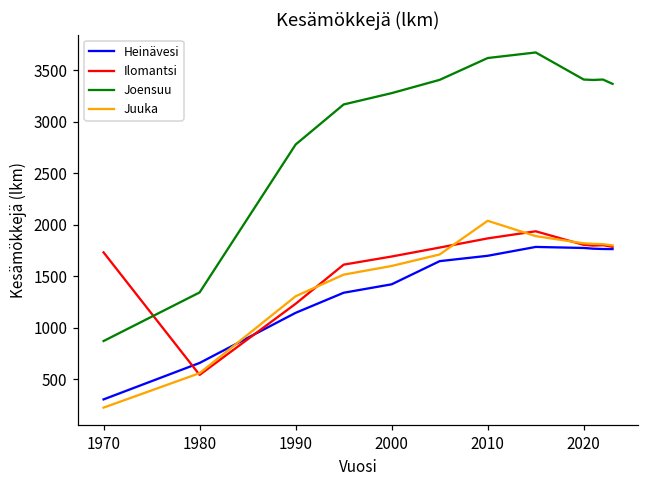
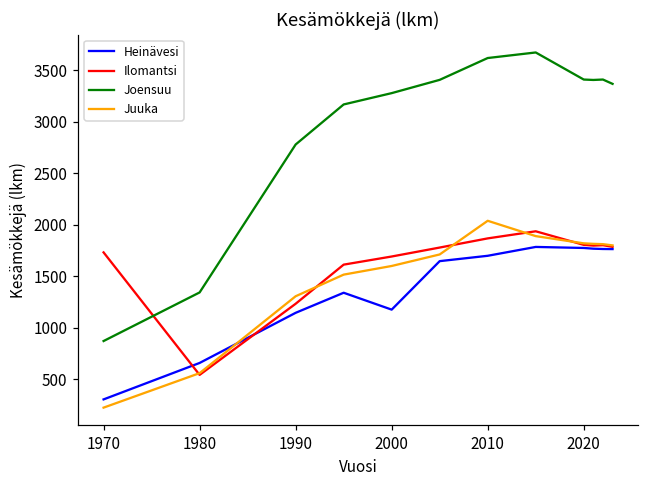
  {
    "Heinävesi": {
      "1970": 300,
      "1980": 700,
      "1990": 1100,
-     "2000": 1400,
+     "2000": 1200,
      "2010": 1700,
      "2020": 1800
    },
    "Ilomantsi": {
      "1970": 1700,
      "1990": 1200,
      "2000": 1700,
      "2010": 1900
    },
    "Joensuu": {
      "1970": 900,
      "1980": 1300,
      "1990": 2800,
      "2000": 3300,
      "2010": 3600,
      "2020": 3400
    },
    "Juuka": {
      "1970": 200,
      "1990": 1300,
      "2000": 1600,
      "2010": 2000
    }
  }
